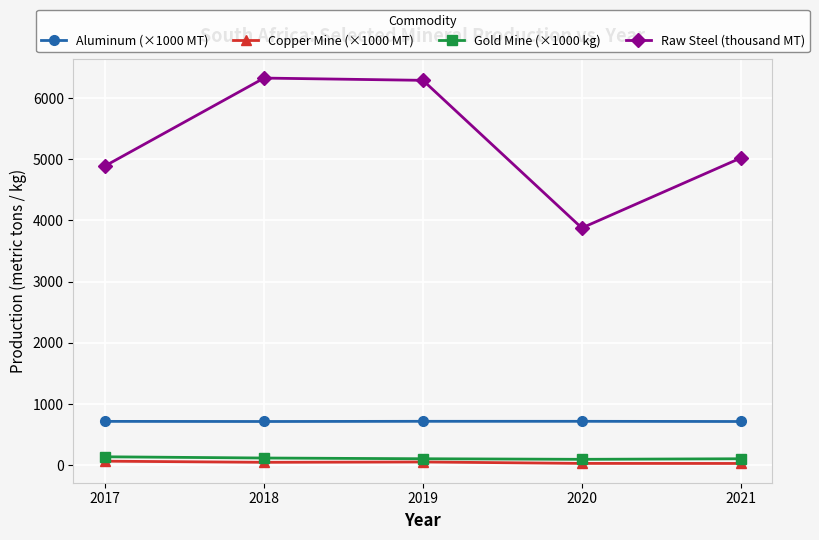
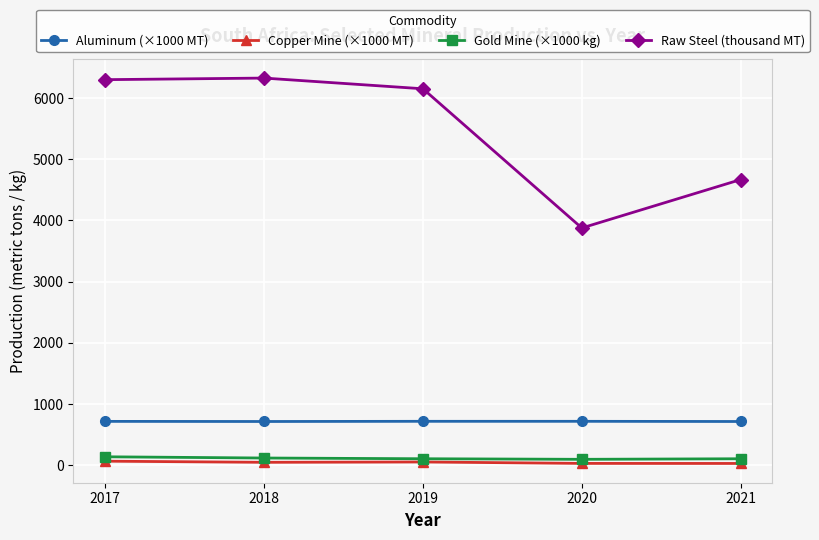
  {
    "Aluminum (×1000 MT)": {
      "2017": 700,
      "2018": 700,
      "2019": 700,
      "2020": 700,
      "2021": 700
    },
    "Copper Mine (×1000 MT)": {
      "2017": 100,
      "2018": 0,
      "2019": 100,
      "2020": 0,
      "2021": 0
    },
    "Gold Mine (×1000 kg)": {
      "2017": 100,
      "2018": 100,
      "2019": 100,
      "2020": 100,
      "2021": 100
    },
    "Raw Steel (thousand MT)": {
-     "2017": 4900,
+     "2017": 6300,
      "2018": 6300,
-     "2019": 6300,
+     "2019": 6200,
      "2020": 3900,
-     "2021": 5000
+     "2021": 4700
    }
  }
